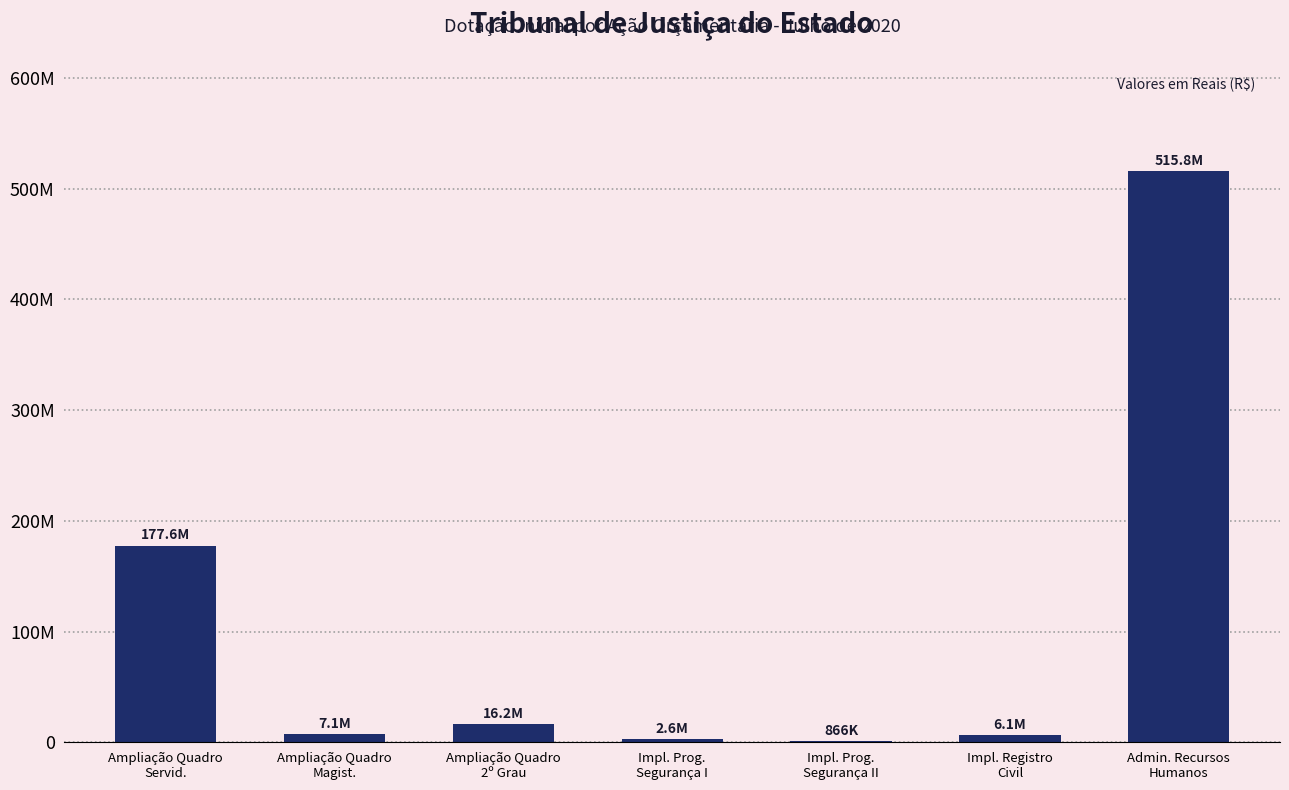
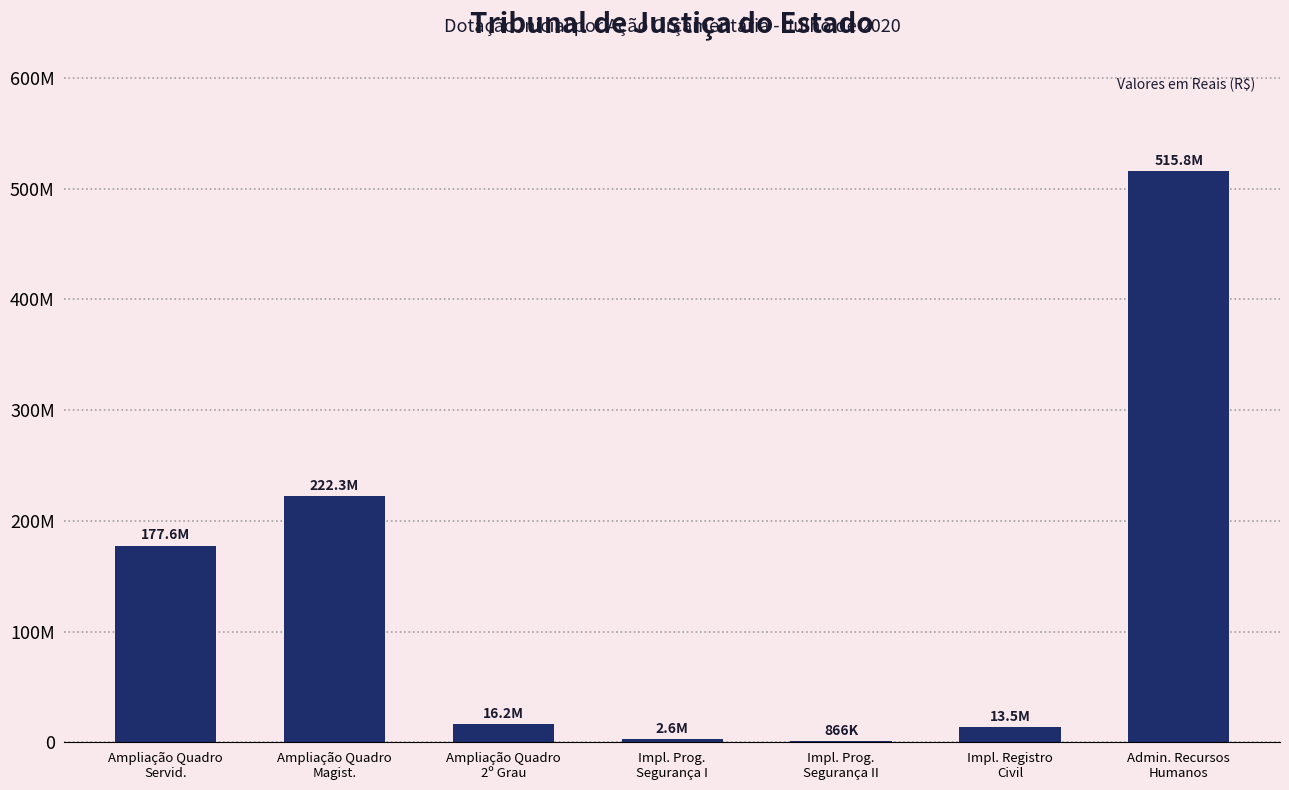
  {
    "Ampliação Quadro Servid.": "177.6M",
-   "Ampliação Quadro Magist.": "7.1M",
+   "Ampliação Quadro Magist.": "222.3M",
    "Ampliação Quadro 2º Grau": "16.2M",
    "Impl. Prog. Segurança I": "2.6M",
    "Impl. Prog. Segurança II": "866K",
-   "Impl. Registro Civil": "6.1M",
+   "Impl. Registro Civil": "13.5M",
    "Admin. Recursos Humanos": "515.8M"
  }
